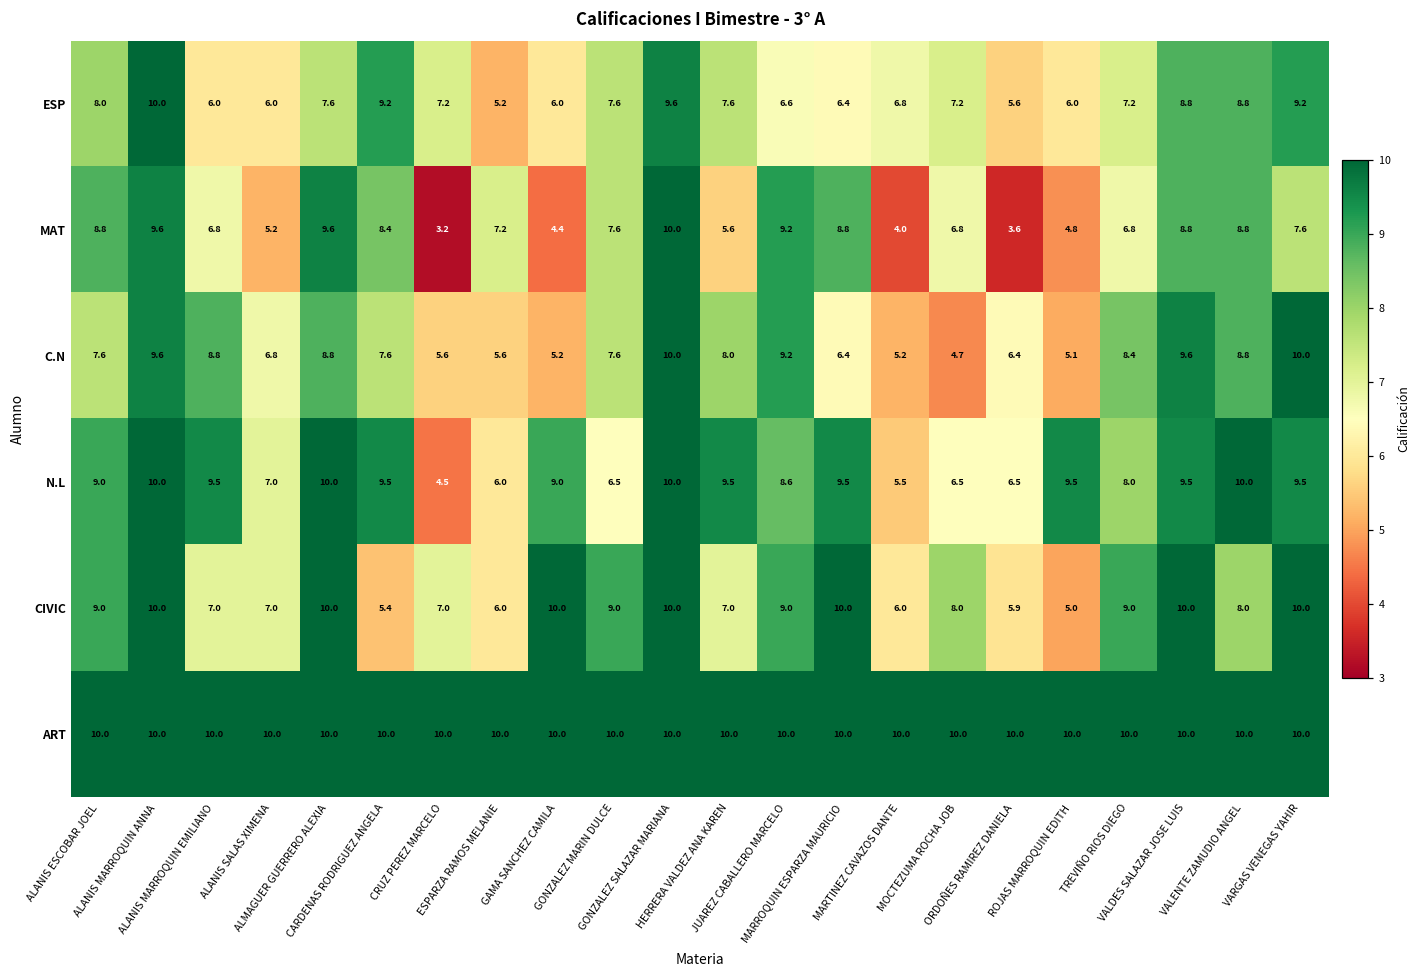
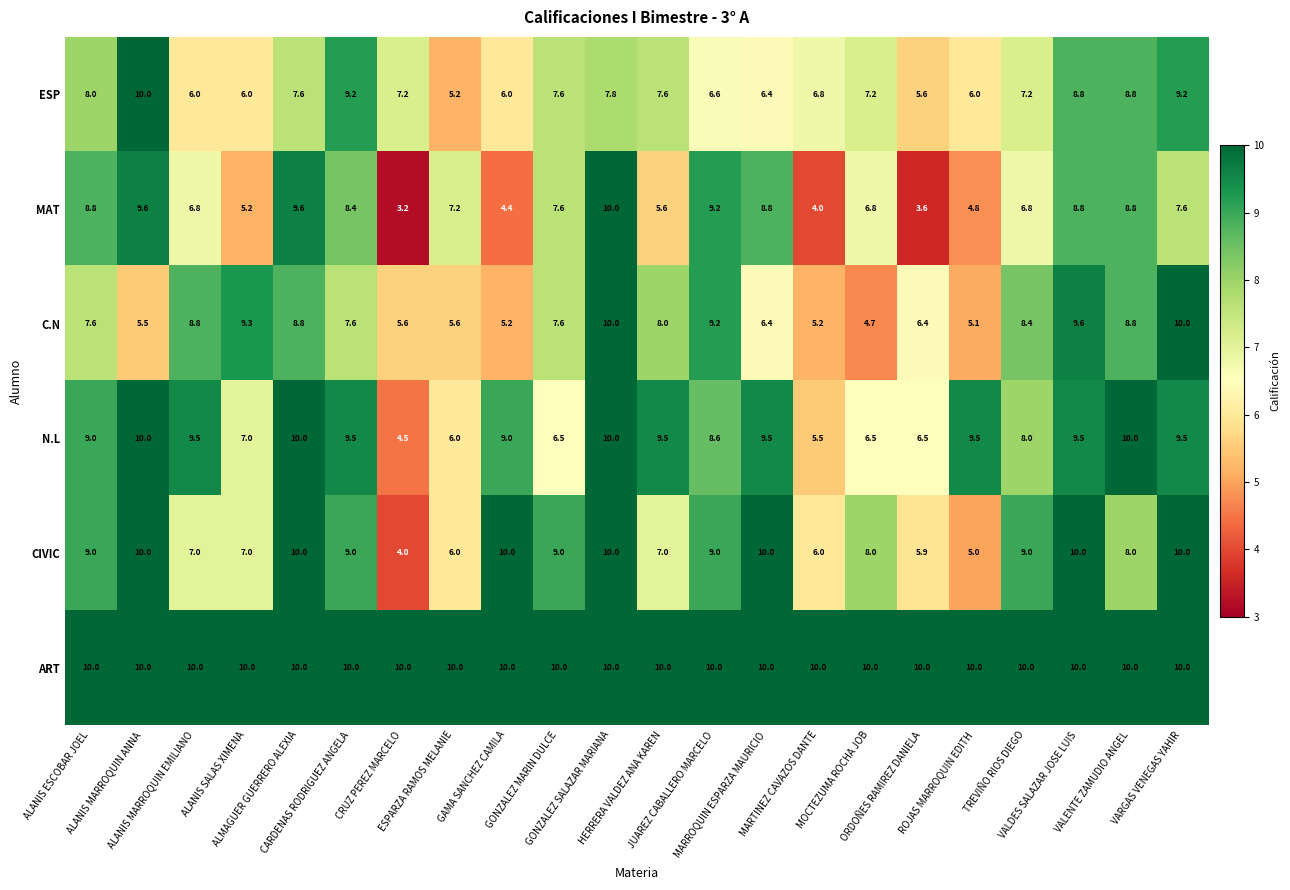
  {
    "ESP": {
      "ALANIS ESCOBAR JOEL": 8.0,
      "ALANIS MARROQUIN ANNA": 10.0,
      "ALANIS MARROQUIN EMILIANO": 6.0,
      "ALANIS SALAS XIMENA": 6.0,
      "ALMAGUER GUERRERO ALEXIA": 7.6,
      "CARDENAS RODRIGUEZ ANGELA": 9.2,
      "CRUZ PEREZ MARCELO": 7.2,
      "ESPARZA RAMOS MELANIE": 5.2,
      "GAMA SANCHEZ CAMILA": 6.0,
      "GONZALEZ MARIN DULCE": 7.6,
-     "GONZALEZ SALAZAR MARIANA": 9.6,
+     "GONZALEZ SALAZAR MARIANA": 7.8,
      "HERRERA VALDEZ ANA KAREN": 7.6,
      "JUAREZ CABALLERO MARCELO": 6.6,
      "MARROQUIN ESPARZA MAURICIO": 6.4,
      "MARTINEZ CAVAZOS DANTE": 6.8,
      "MOCTEZUMA ROCHA JOB": 7.2,
      "ORDOÑES RAMIREZ DANIELA": 5.6,
      "ROJAS MARROQUIN EDITH": 6.0,
      "TREVIÑO RIOS DIEGO": 7.2,
      "VALDES SALAZAR JOSE LUIS": 8.8,
      "VALENTE ZAMUDIO ANGEL": 8.8,
      "VARGAS VENEGAS YAHIR": 9.2
    },
    "MAT": {
      "ALANIS ESCOBAR JOEL": 8.8,
      "ALANIS MARROQUIN ANNA": 9.6,
      "ALANIS MARROQUIN EMILIANO": 6.8,
      "ALANIS SALAS XIMENA": 5.2,
      "ALMAGUER GUERRERO ALEXIA": 9.6,
      "CARDENAS RODRIGUEZ ANGELA": 8.4,
      "CRUZ PEREZ MARCELO": 3.2,
      "ESPARZA RAMOS MELANIE": 7.2,
      "GAMA SANCHEZ CAMILA": 4.4,
      "GONZALEZ MARIN DULCE": 7.6,
      "GONZALEZ SALAZAR MARIANA": 10.0,
      "HERRERA VALDEZ ANA KAREN": 5.6,
      "JUAREZ CABALLERO MARCELO": 9.2,
      "MARROQUIN ESPARZA MAURICIO": 8.8,
      "MARTINEZ CAVAZOS DANTE": 4.0,
      "MOCTEZUMA ROCHA JOB": 6.8,
      "ORDOÑES RAMIREZ DANIELA": 3.6,
      "ROJAS MARROQUIN EDITH": 4.8,
      "TREVIÑO RIOS DIEGO": 6.8,
      "VALDES SALAZAR JOSE LUIS": 8.8,
      "VALENTE ZAMUDIO ANGEL": 8.8,
      "VARGAS VENEGAS YAHIR": 7.6
    },
    "C.N": {
      "ALANIS ESCOBAR JOEL": 7.6,
-     "ALANIS MARROQUIN ANNA": 9.6,
+     "ALANIS MARROQUIN ANNA": 5.5,
      "ALANIS MARROQUIN EMILIANO": 8.8,
-     "ALANIS SALAS XIMENA": 6.8,
+     "ALANIS SALAS XIMENA": 9.3,
      "ALMAGUER GUERRERO ALEXIA": 8.8,
      "CARDENAS RODRIGUEZ ANGELA": 7.6,
      "CRUZ PEREZ MARCELO": 5.6,
      "ESPARZA RAMOS MELANIE": 5.6,
      "GAMA SANCHEZ CAMILA": 5.2,
      "GONZALEZ MARIN DULCE": 7.6,
      "GONZALEZ SALAZAR MARIANA": 10.0,
      "HERRERA VALDEZ ANA KAREN": 8.0,
      "JUAREZ CABALLERO MARCELO": 9.2,
      "MARROQUIN ESPARZA MAURICIO": 6.4,
      "MARTINEZ CAVAZOS DANTE": 5.2,
      "MOCTEZUMA ROCHA JOB": 4.7,
      "ORDOÑES RAMIREZ DANIELA": 6.4,
      "ROJAS MARROQUIN EDITH": 5.1,
      "TREVIÑO RIOS DIEGO": 8.4,
      "VALDES SALAZAR JOSE LUIS": 9.6,
      "VALENTE ZAMUDIO ANGEL": 8.8,
      "VARGAS VENEGAS YAHIR": 10.0
    },
    "N.L": {
      "ALANIS ESCOBAR JOEL": 9.0,
      "ALANIS MARROQUIN ANNA": 10.0,
      "ALANIS MARROQUIN EMILIANO": 9.5,
      "ALANIS SALAS XIMENA": 7.0,
      "ALMAGUER GUERRERO ALEXIA": 10.0,
      "CARDENAS RODRIGUEZ ANGELA": 9.5,
      "CRUZ PEREZ MARCELO": 4.5,
      "ESPARZA RAMOS MELANIE": 6.0,
      "GAMA SANCHEZ CAMILA": 9.0,
      "GONZALEZ MARIN DULCE": 6.5,
      "GONZALEZ SALAZAR MARIANA": 10.0,
      "HERRERA VALDEZ ANA KAREN": 9.5,
      "JUAREZ CABALLERO MARCELO": 8.6,
      "MARROQUIN ESPARZA MAURICIO": 9.5,
      "MARTINEZ CAVAZOS DANTE": 5.5,
      "MOCTEZUMA ROCHA JOB": 6.5,
      "ORDOÑES RAMIREZ DANIELA": 6.5,
      "ROJAS MARROQUIN EDITH": 9.5,
      "TREVIÑO RIOS DIEGO": 8.0,
      "VALDES SALAZAR JOSE LUIS": 9.5,
      "VALENTE ZAMUDIO ANGEL": 10.0,
      "VARGAS VENEGAS YAHIR": 9.5
    },
    "CIVIC": {
      "ALANIS ESCOBAR JOEL": 9.0,
      "ALANIS MARROQUIN ANNA": 10.0,
      "ALANIS MARROQUIN EMILIANO": 7.0,
      "ALANIS SALAS XIMENA": 7.0,
      "ALMAGUER GUERRERO ALEXIA": 10.0,
-     "CARDENAS RODRIGUEZ ANGELA": 5.4,
-     "CRUZ PEREZ MARCELO": 7.0,
+     "CARDENAS RODRIGUEZ ANGELA": 9.0,
+     "CRUZ PEREZ MARCELO": 4.0,
      "ESPARZA RAMOS MELANIE": 6.0,
      "GAMA SANCHEZ CAMILA": 10.0,
      "GONZALEZ MARIN DULCE": 9.0,
      "GONZALEZ SALAZAR MARIANA": 10.0,
      "HERRERA VALDEZ ANA KAREN": 7.0,
      "JUAREZ CABALLERO MARCELO": 9.0,
      "MARROQUIN ESPARZA MAURICIO": 10.0,
      "MARTINEZ CAVAZOS DANTE": 6.0,
      "MOCTEZUMA ROCHA JOB": 8.0,
      "ORDOÑES RAMIREZ DANIELA": 5.9,
      "ROJAS MARROQUIN EDITH": 5.0,
      "TREVIÑO RIOS DIEGO": 9.0,
      "VALDES SALAZAR JOSE LUIS": 10.0,
      "VALENTE ZAMUDIO ANGEL": 8.0,
      "VARGAS VENEGAS YAHIR": 10.0
    },
    "ART": {
      "ALANIS ESCOBAR JOEL": 10.0,
      "ALANIS MARROQUIN ANNA": 10.0,
      "ALANIS MARROQUIN EMILIANO": 10.0,
      "ALANIS SALAS XIMENA": 10.0,
      "ALMAGUER GUERRERO ALEXIA": 10.0,
      "CARDENAS RODRIGUEZ ANGELA": 10.0,
      "CRUZ PEREZ MARCELO": 10.0,
      "ESPARZA RAMOS MELANIE": 10.0,
      "GAMA SANCHEZ CAMILA": 10.0,
      "GONZALEZ MARIN DULCE": 10.0,
      "GONZALEZ SALAZAR MARIANA": 10.0,
      "HERRERA VALDEZ ANA KAREN": 10.0,
      "JUAREZ CABALLERO MARCELO": 10.0,
      "MARROQUIN ESPARZA MAURICIO": 10.0,
      "MARTINEZ CAVAZOS DANTE": 10.0,
      "MOCTEZUMA ROCHA JOB": 10.0,
      "ORDOÑES RAMIREZ DANIELA": 10.0,
      "ROJAS MARROQUIN EDITH": 10.0,
      "TREVIÑO RIOS DIEGO": 10.0,
      "VALDES SALAZAR JOSE LUIS": 10.0,
      "VALENTE ZAMUDIO ANGEL": 10.0,
      "VARGAS VENEGAS YAHIR": 10.0
    }
  }
